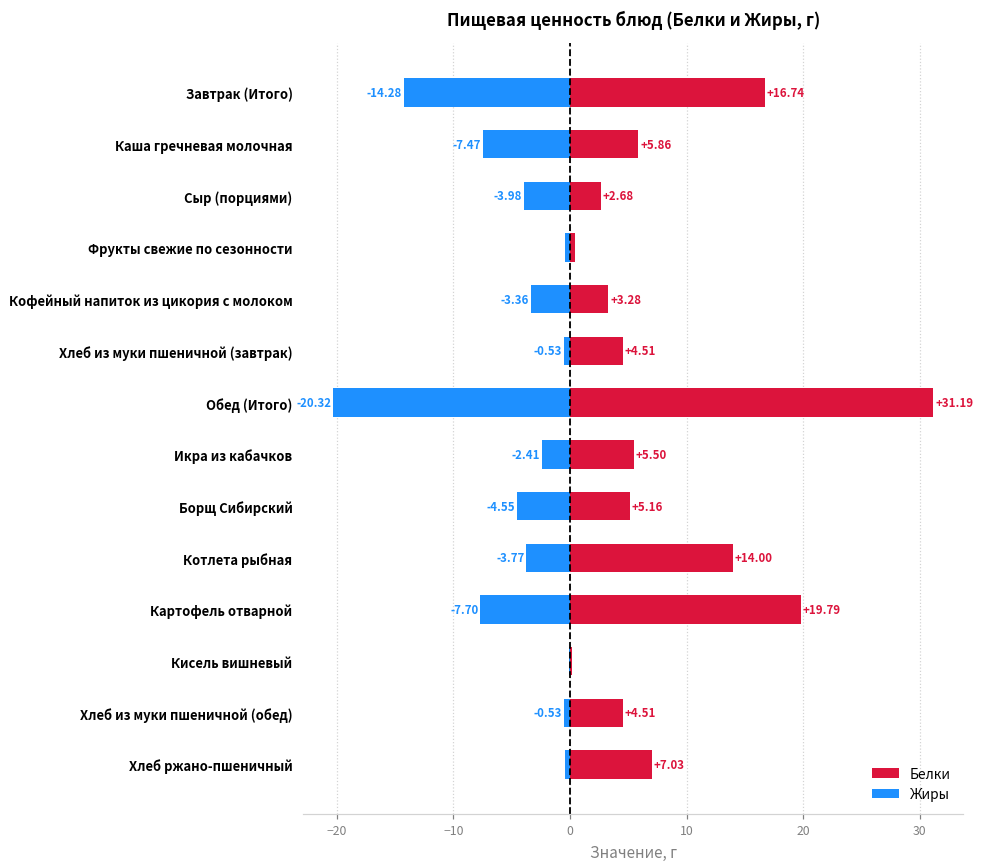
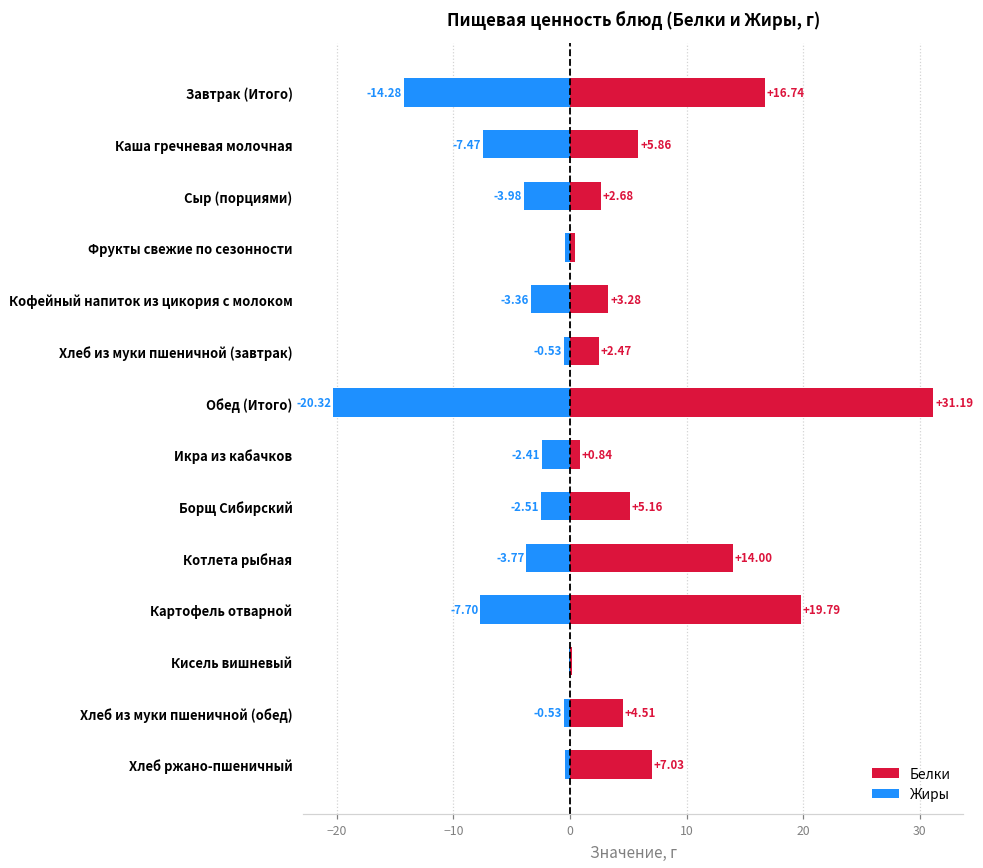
  {
    "Белки": {
      "Завтрак (Итого)": "+16.74",
      "Каша гречневая молочная": "+5.86",
      "Сыр (порциями)": "+2.68",
      "Кофейный напиток из цикория с молоком": "+3.28",
-     "Хлеб из муки пшеничной (завтрак)": "+4.51",
+     "Хлеб из муки пшеничной (завтрак)": "+2.47",
      "Обед (Итого)": "+31.19",
-     "Икра из кабачков": "+5.50",
+     "Икра из кабачков": "+0.84",
      "Борщ Сибирский": "+5.16",
      "Котлета рыбная": "+14.00",
      "Картофель отварной": "+19.79",
      "Хлеб из муки пшеничной (обед)": "+4.51",
      "Хлеб ржано-пшеничный": "+7.03"
    },
    "Жиры": {
      "Завтрак (Итого)": "-14.28",
      "Каша гречневая молочная": "-7.47",
      "Сыр (порциями)": "-3.98",
      "Кофейный напиток из цикория с молоком": "-3.36",
      "Хлеб из муки пшеничной (завтрак)": "-0.53",
      "Обед (Итого)": "-20.32",
      "Икра из кабачков": "-2.41",
-     "Борщ Сибирский": "-4.55",
+     "Борщ Сибирский": "-2.51",
      "Котлета рыбная": "-3.77",
      "Картофель отварной": "-7.70",
      "Хлеб из муки пшеничной (обед)": "-0.53"
    }
  }
